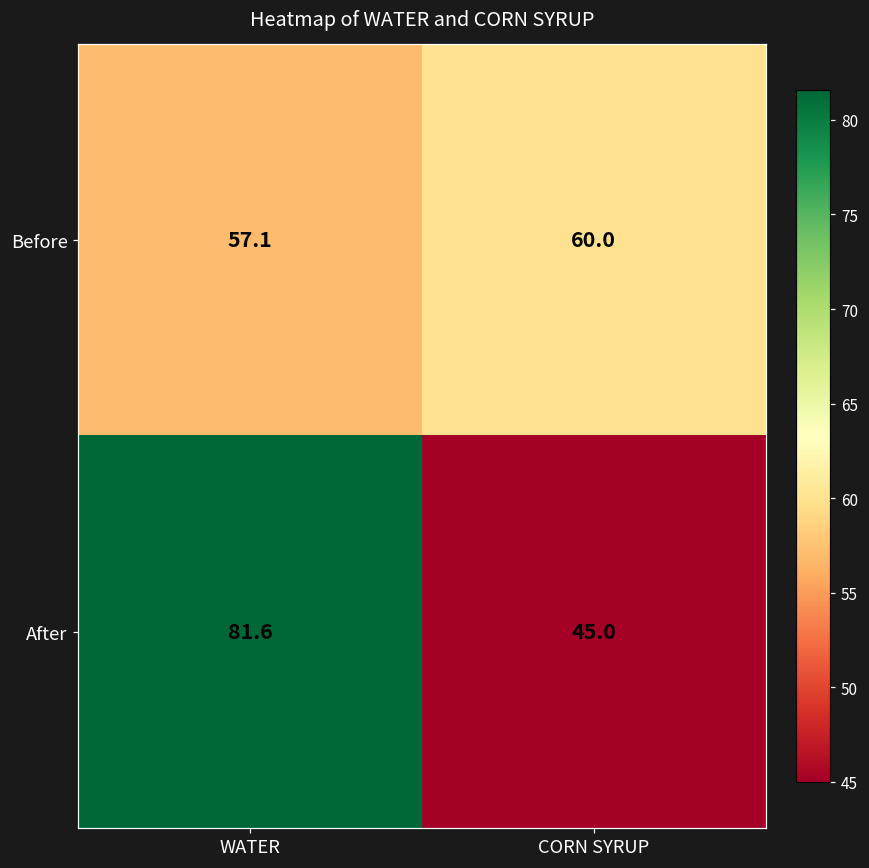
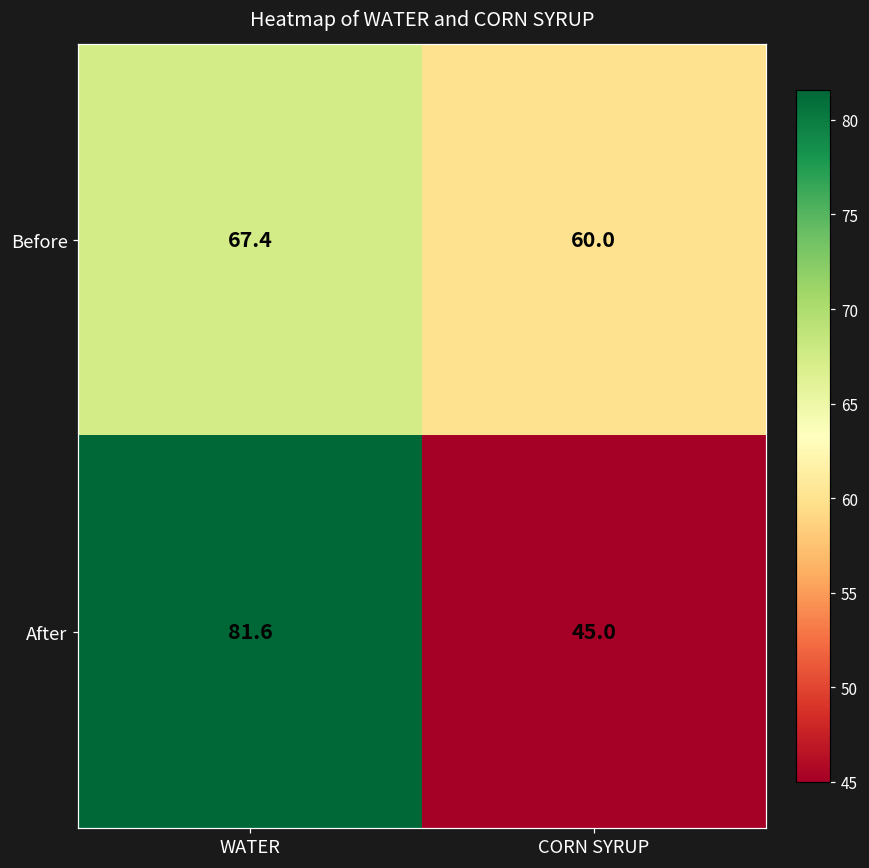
  {
    "Before": {
-     "WATER": 57.1,
+     "WATER": 67.4,
      "CORN SYRUP": 60.0
    },
    "After": {
      "WATER": 81.6,
      "CORN SYRUP": 45.0
    }
  }
